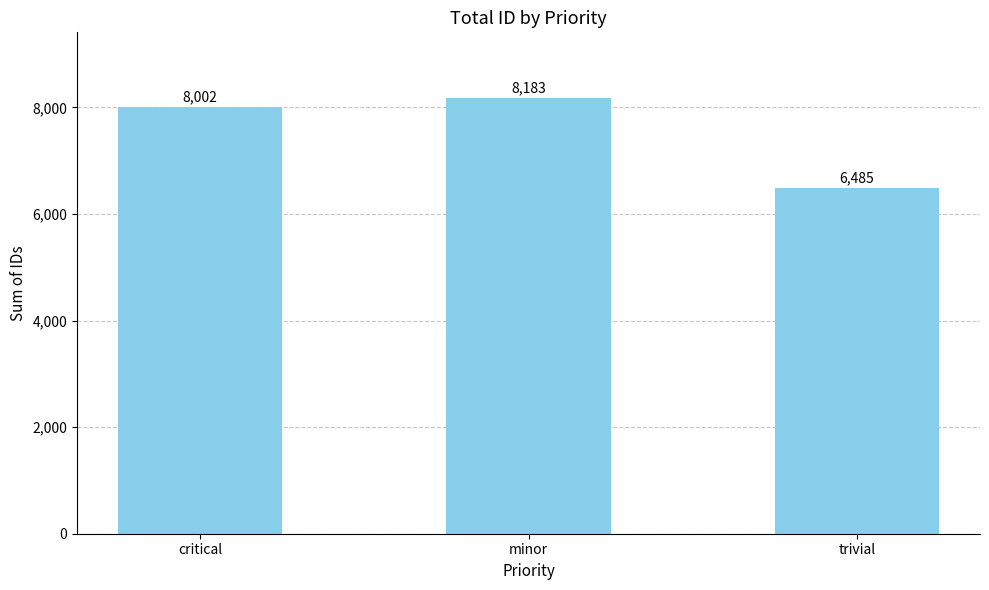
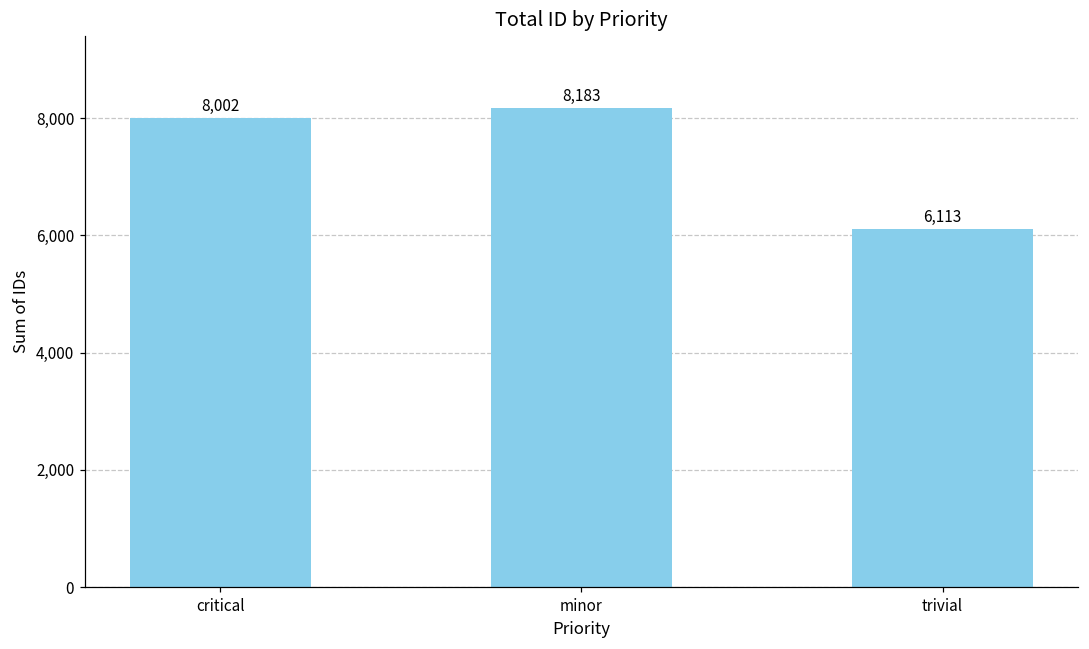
  {
    "critical": "8,002",
    "minor": "8,183",
-   "trivial": "6,485"
+   "trivial": "6,113"
  }
